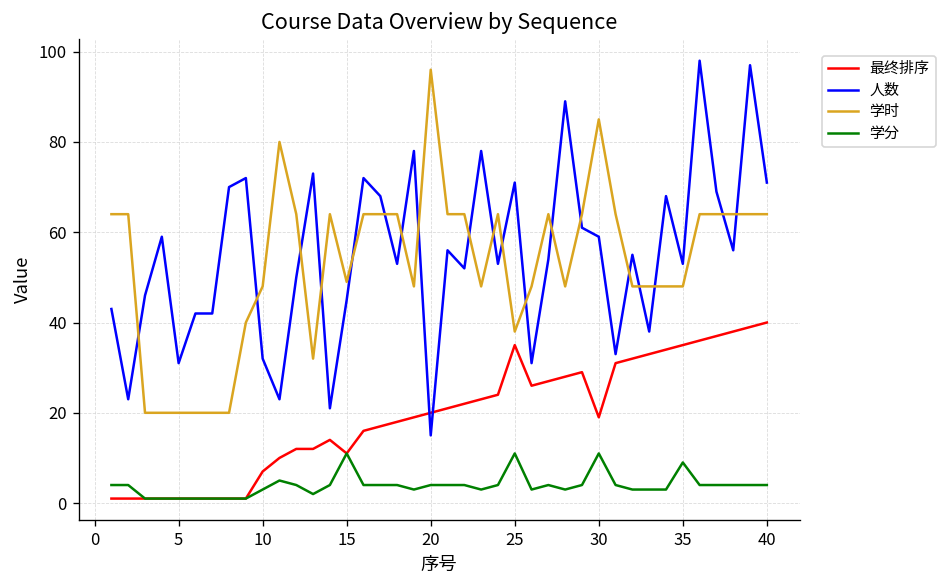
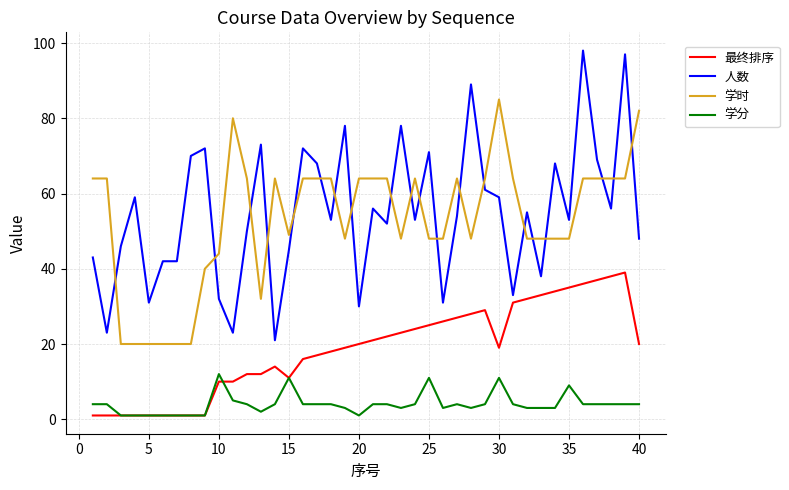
  {
    "最终排序": {
-     "10": 7,
+     "10": 10,
      "20": 20,
-     "25": 35,
+     "25": 25,
      "30": 19,
      "35": 35,
-     "40": 40
+     "40": 20
    },
    "人数": {
      "5": 31,
      "10": 32,
      "15": 45,
-     "20": 15,
+     "20": 30,
      "25": 71,
      "30": 59,
      "35": 53,
-     "40": 71
+     "40": 48
    },
    "学时": {
      "5": 20,
-     "10": 48,
+     "10": 44,
      "15": 49,
-     "20": 96,
-     "25": 38,
+     "20": 64,
+     "25": 48,
      "30": 85,
      "35": 48,
-     "40": 64
+     "40": 82
    },
    "学分": {
-     "10": 3,
-     "20": 4,
+     "10": 12,
+     "20": 1,
      "25": 11,
      "30": 11,
      "35": 9,
      "40": 4
    }
  }
